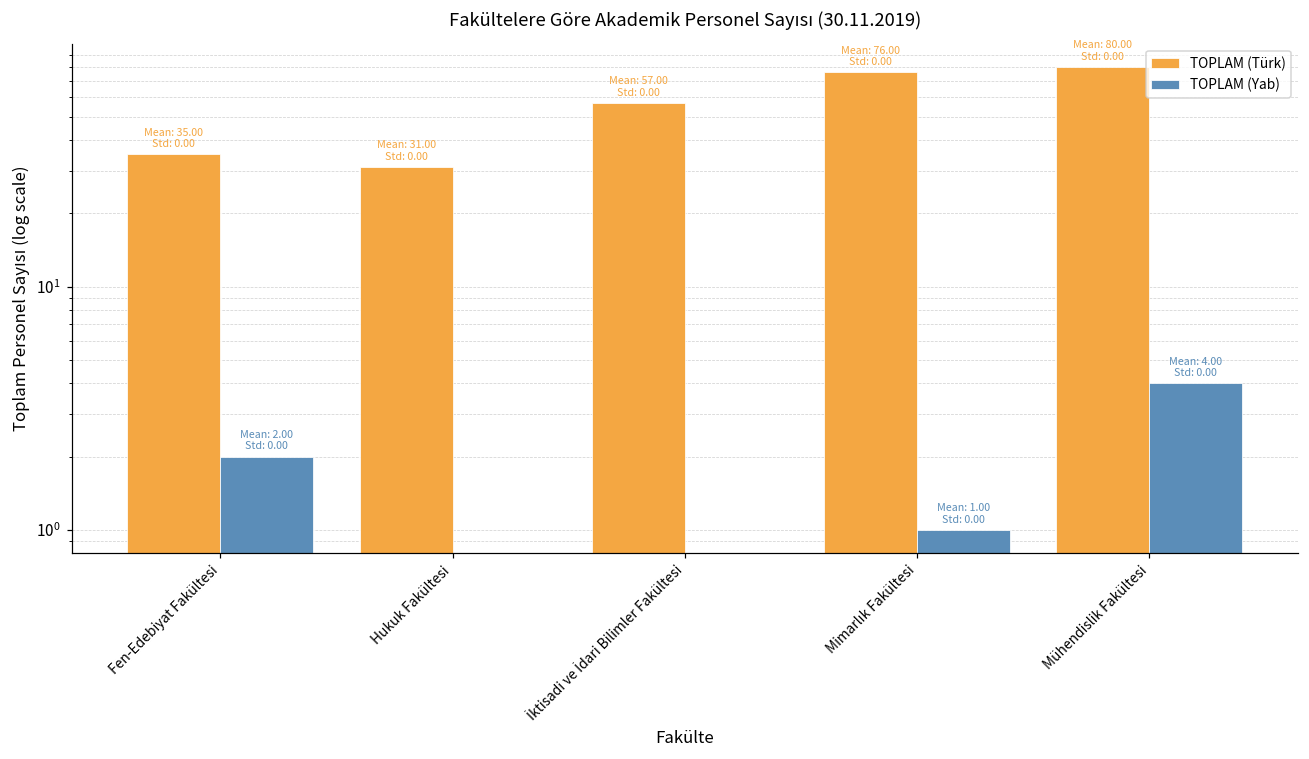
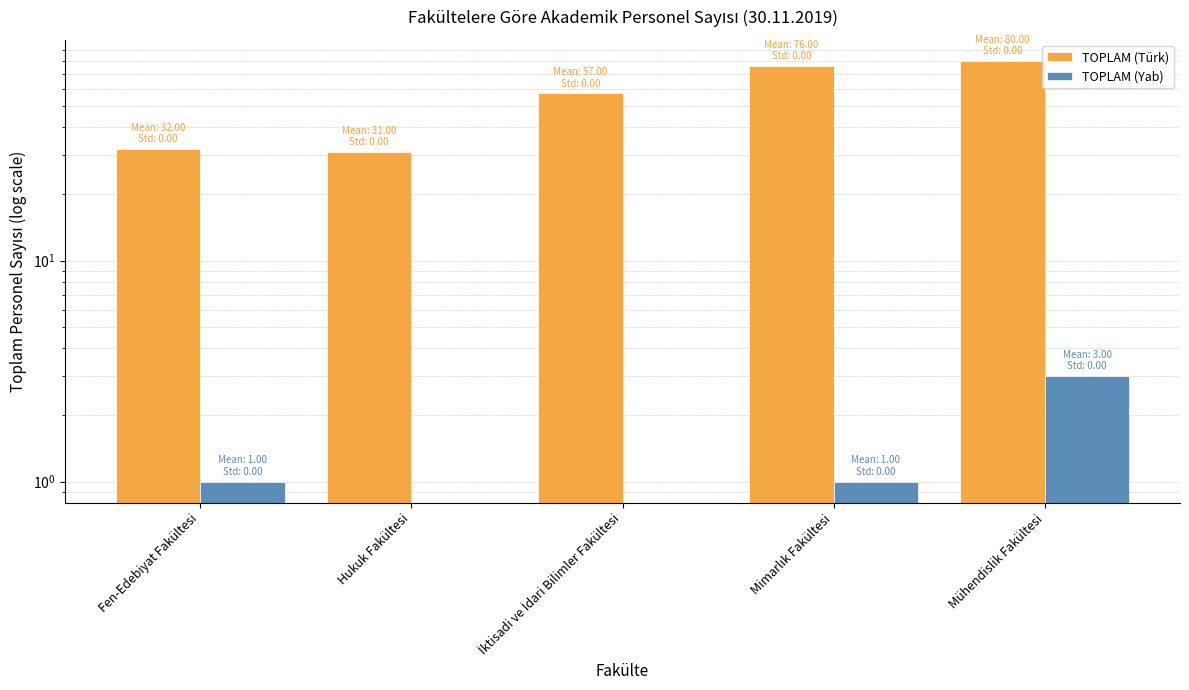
  {
    "TOPLAM (Türk)": {
-     "Fen-Edebiyat Fakültesi": 35.00,
+     "Fen-Edebiyat Fakültesi": 32.00,
      "Hukuk Fakültesi": 31.00,
      "İktisadi ve İdari Bilimler Fakültesi": 57.00,
      "Mimarlık Fakültesi": 76.00,
      "Mühendislik Fakültesi": 80.00
    },
    "TOPLAM (Yab)": {
-     "Fen-Edebiyat Fakültesi": 2.00,
+     "Fen-Edebiyat Fakültesi": 1.00,
      "Mimarlık Fakültesi": 1.00,
-     "Mühendislik Fakültesi": 4.00
+     "Mühendislik Fakültesi": 3.00
    }
  }
